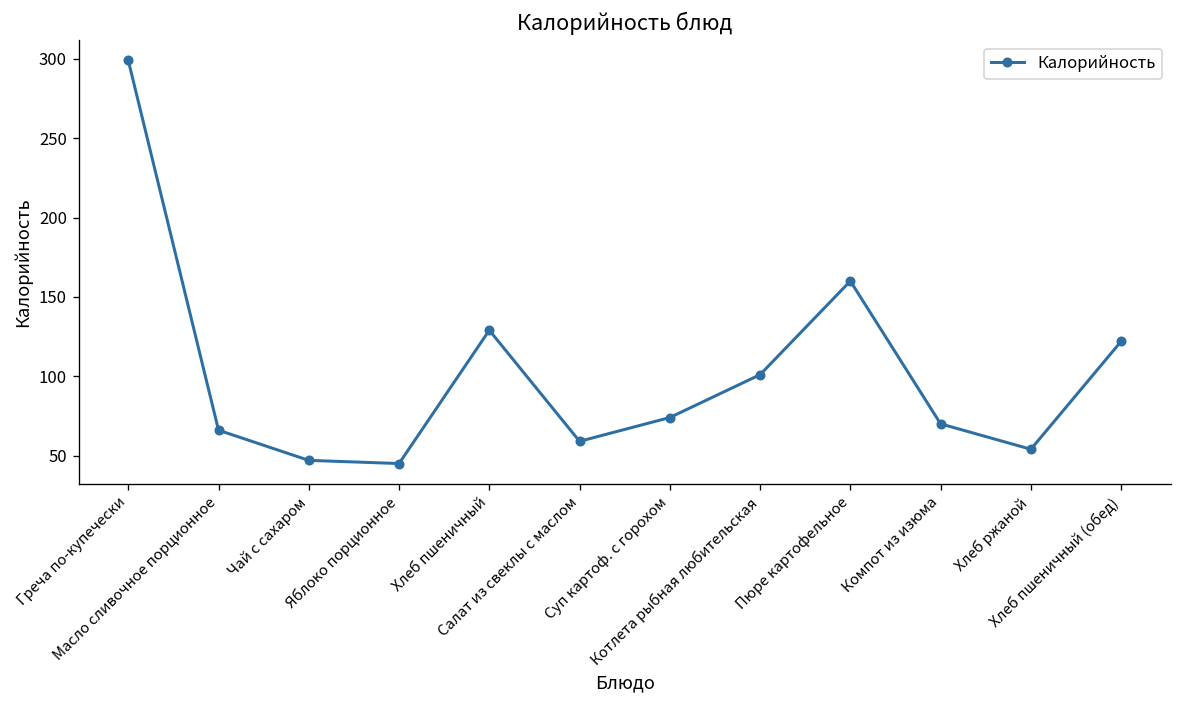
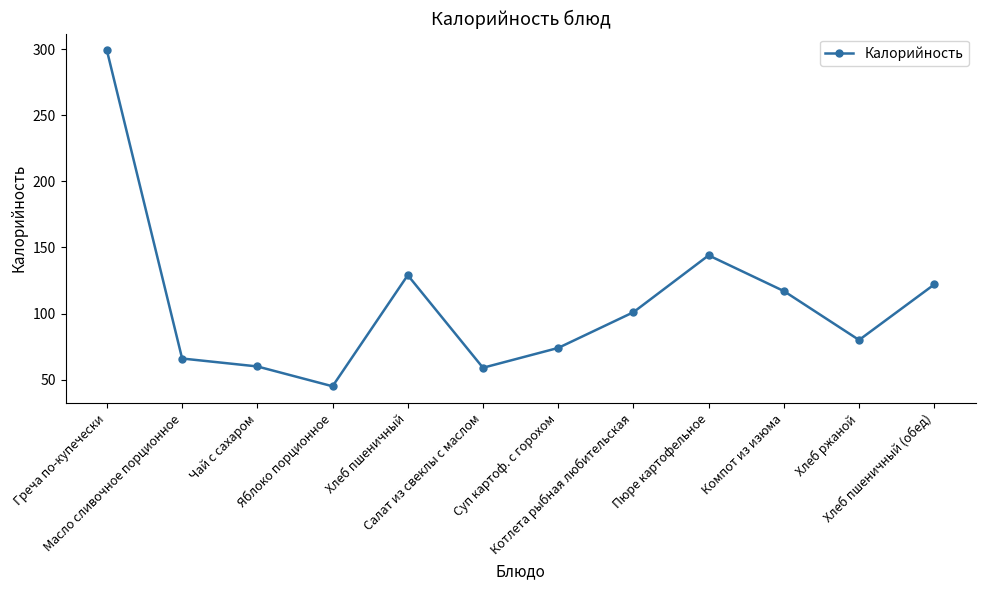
  {
    "Греча по-купечески": 299,
    "Масло сливочное порционное": 66,
-   "Чай с сахаром": 47,
+   "Чай с сахаром": 60,
    "Яблоко порционное": 45,
    "Хлеб пшеничный": 129,
    "Салат из свеклы с маслом": 59,
    "Суп картоф. с горохом": 74,
    "Котлета рыбная любительская": 101,
-   "Пюре картофельное": 160,
-   "Компот из изюма": 70,
-   "Хлеб ржаной": 54,
+   "Пюре картофельное": 144,
+   "Компот из изюма": 117,
+   "Хлеб ржаной": 80,
    "Хлеб пшеничный (обед)": 122
  }
